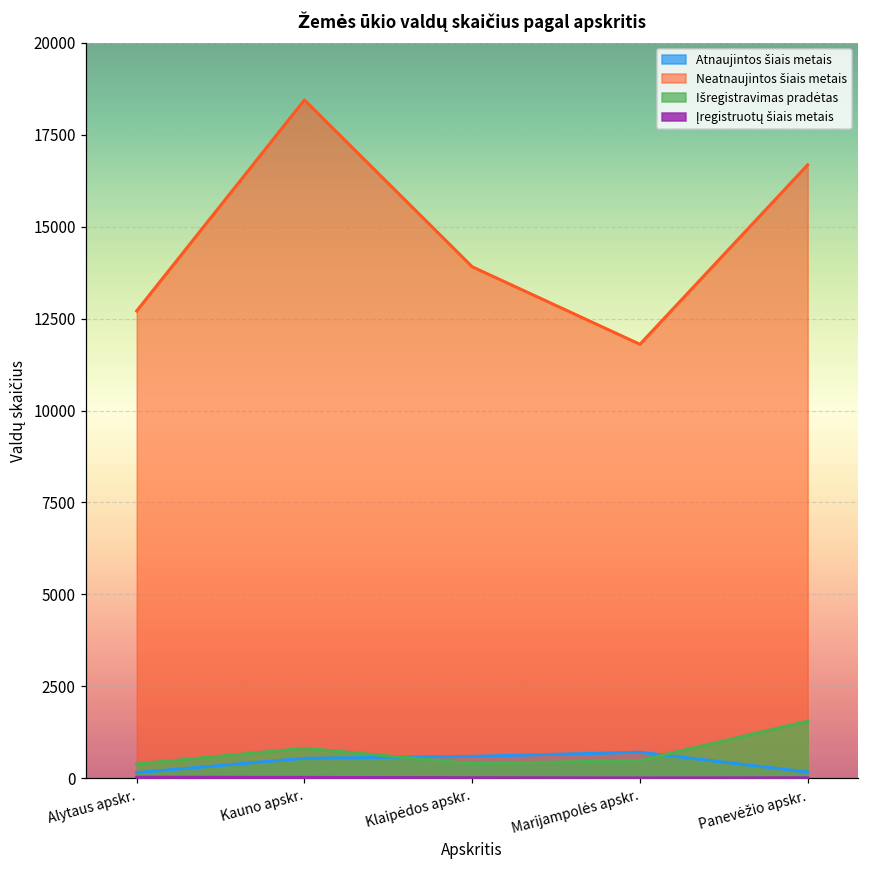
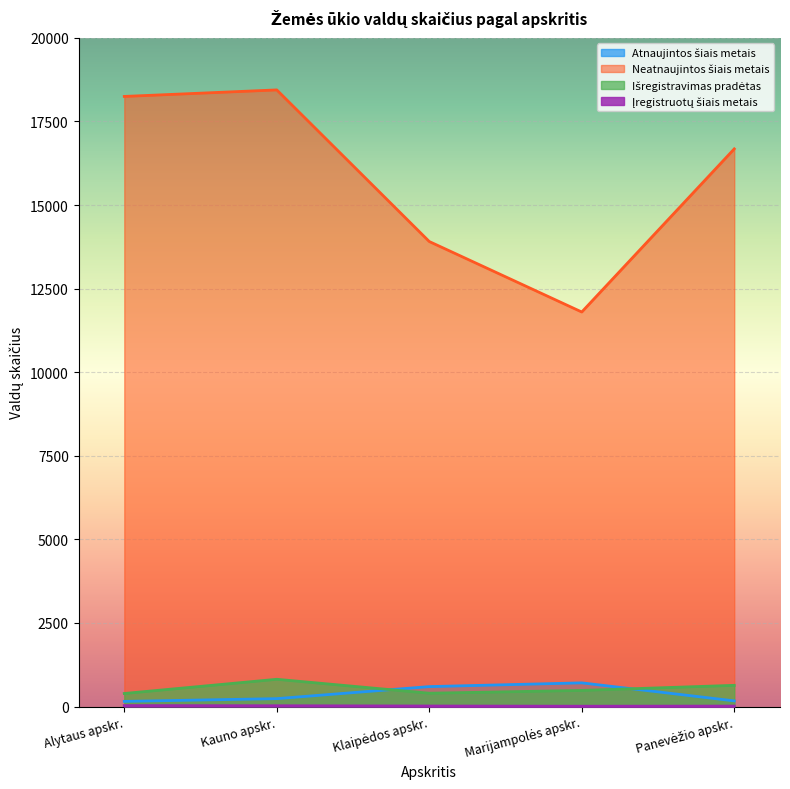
  {
    "Atnaujintos šiais metais": {
      "Alytaus apskr.": 200,
-     "Kauno apskr.": 500,
+     "Kauno apskr.": 200,
      "Klaipėdos apskr.": 600,
      "Marijampolės apskr.": 700,
      "Panevėžio apskr.": 200
    },
    "Neatnaujintos šiais metais": {
-     "Alytaus apskr.": 12700,
+     "Alytaus apskr.": 18200,
      "Kauno apskr.": 18400,
      "Klaipėdos apskr.": 13900,
      "Marijampolės apskr.": 11800,
      "Panevėžio apskr.": 16700
    },
    "Išregistravimas pradėtas": {
      "Alytaus apskr.": 400,
      "Kauno apskr.": 800,
      "Klaipėdos apskr.": 400,
      "Marijampolės apskr.": 500,
-     "Panevėžio apskr.": 1600
+     "Panevėžio apskr.": 600
    },
    "Įregistruotų šiais metais": {
      "Alytaus apskr.": 0,
      "Kauno apskr.": 0,
      "Klaipėdos apskr.": 0,
      "Marijampolės apskr.": 0,
      "Panevėžio apskr.": 0
    }
  }
